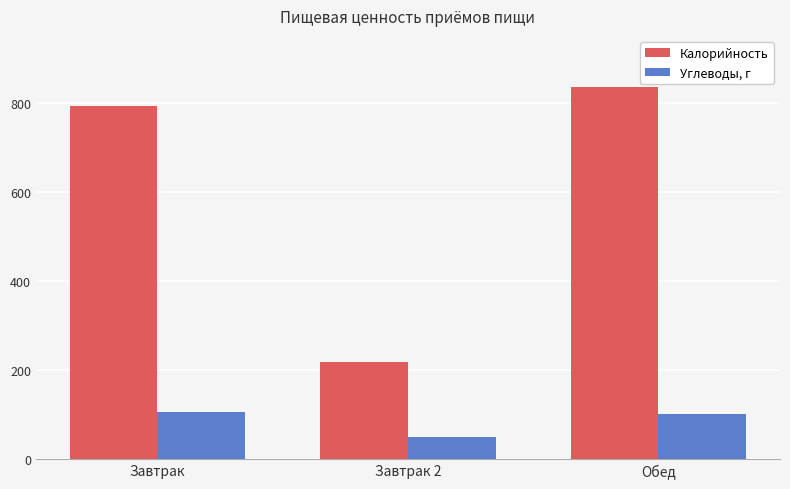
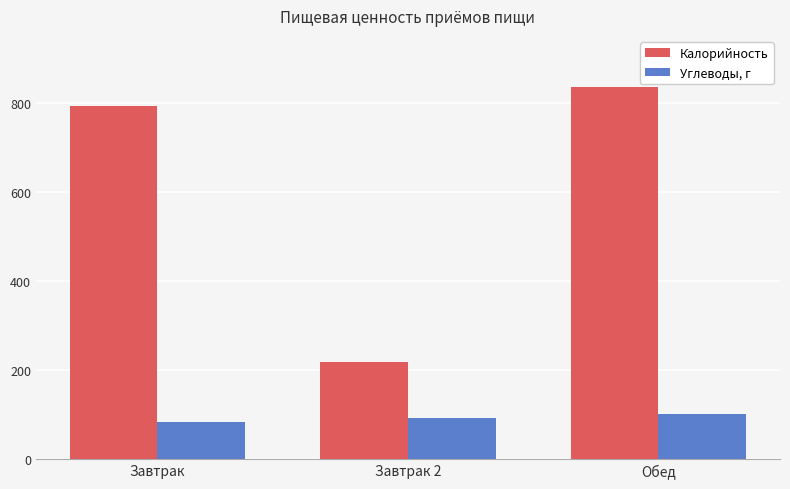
  {
    "Калорийность": {
      "Завтрак": 790,
      "Завтрак 2": 220,
      "Обед": 840
    },
    "Углеводы, г": {
-     "Завтрак": 110,
-     "Завтрак 2": 50,
+     "Завтрак": 80,
+     "Завтрак 2": 90,
      "Обед": 100
    }
  }
